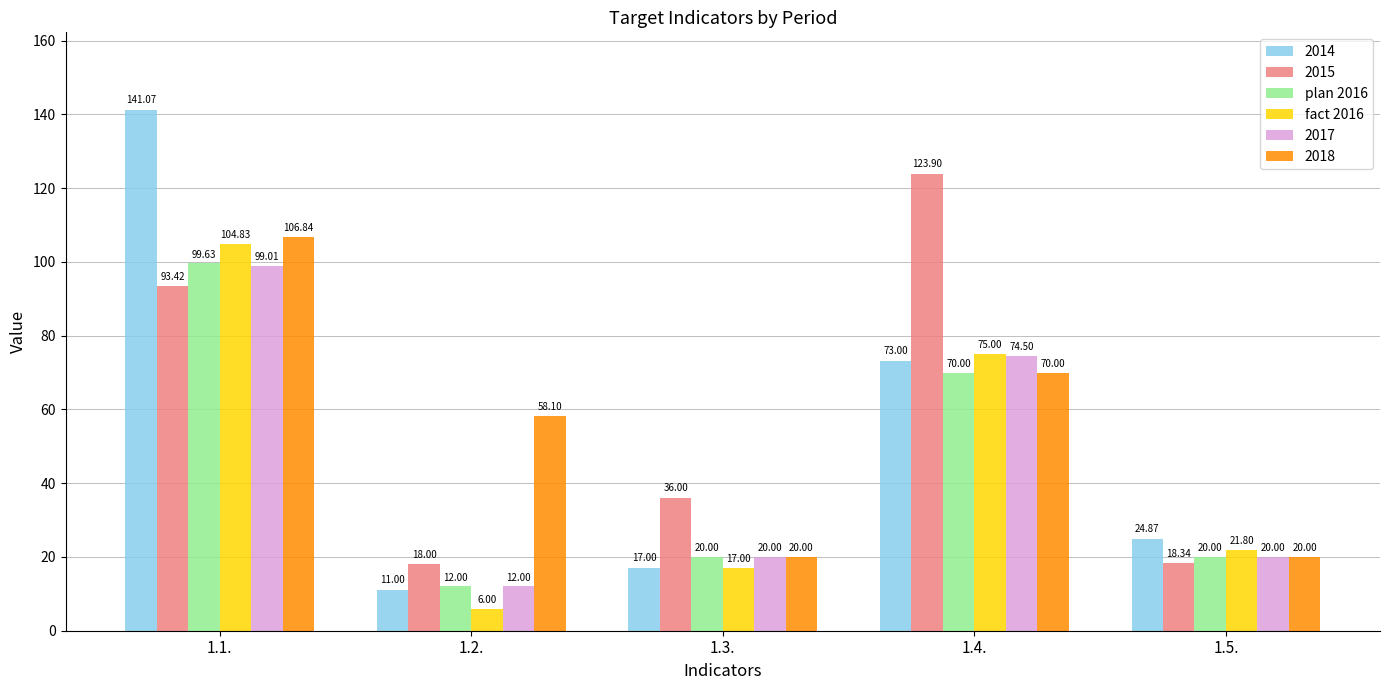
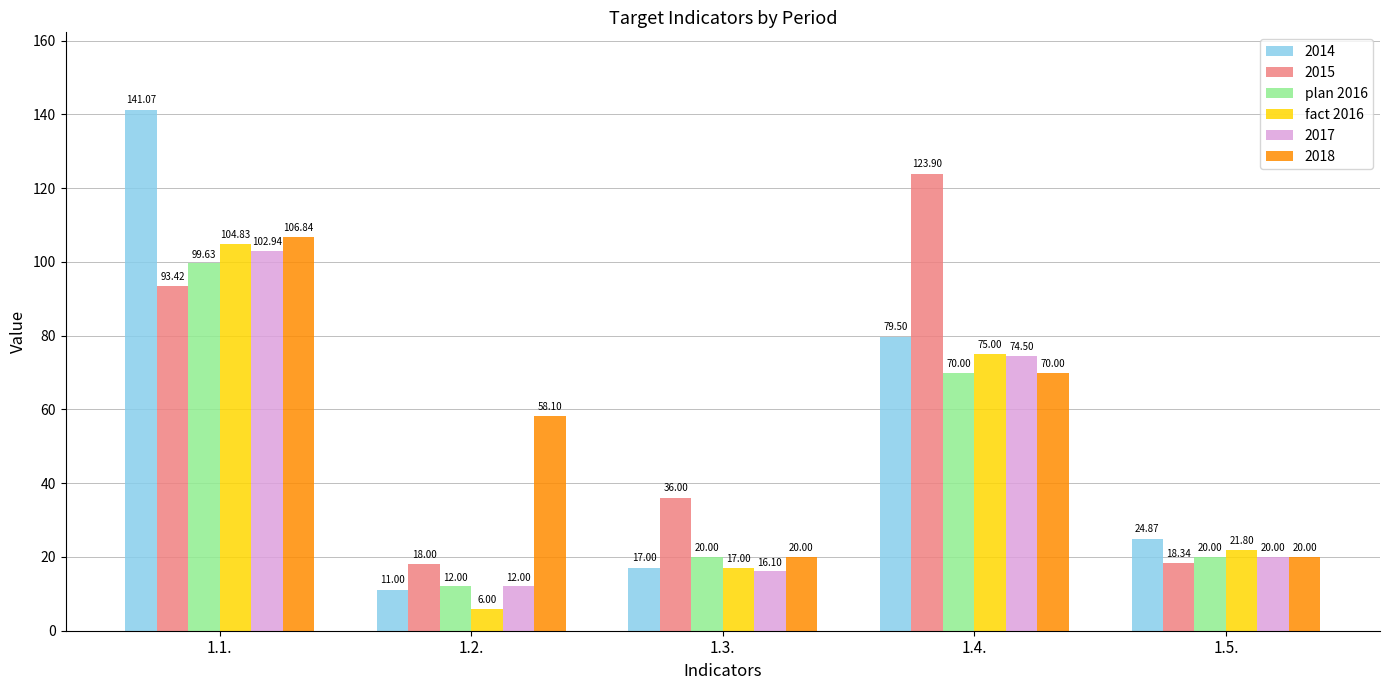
  {
    "2014": {
      "1.1.": 141.07,
      "1.2.": 11.00,
      "1.3.": 17.00,
-     "1.4.": 73.00,
+     "1.4.": 79.50,
      "1.5.": 24.87
    },
    "2015": {
      "1.1.": 93.42,
      "1.2.": 18.00,
      "1.3.": 36.00,
      "1.4.": 123.90,
      "1.5.": 18.34
    },
    "plan 2016": {
      "1.1.": 99.63,
      "1.2.": 12.00,
      "1.3.": 20.00,
      "1.4.": 70.00,
      "1.5.": 20.00
    },
    "fact 2016": {
      "1.1.": 104.83,
      "1.2.": 6.00,
      "1.3.": 17.00,
      "1.4.": 75.00,
      "1.5.": 21.80
    },
    "2017": {
-     "1.1.": 99.01,
+     "1.1.": 102.94,
      "1.2.": 12.00,
-     "1.3.": 20.00,
+     "1.3.": 16.10,
      "1.4.": 74.50,
      "1.5.": 20.00
    },
    "2018": {
      "1.1.": 106.84,
      "1.2.": 58.10,
      "1.3.": 20.00,
      "1.4.": 70.00,
      "1.5.": 20.00
    }
  }
